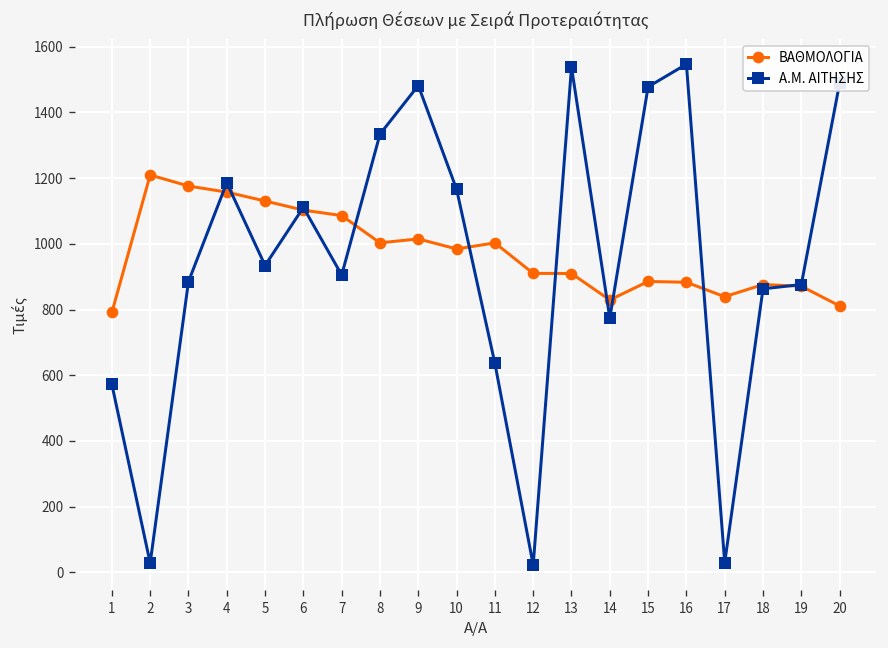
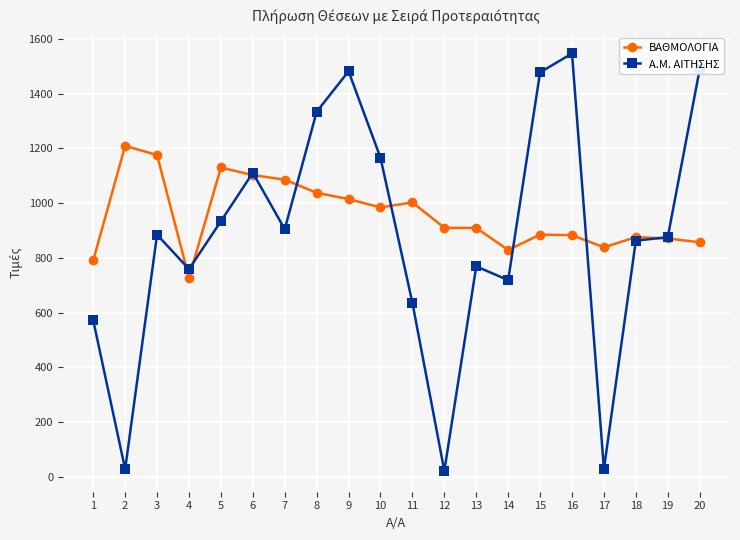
  {
    "ΒΑΘΜΟΛΟΓΙΑ": {
      "1": 790,
      "2": 1210,
      "3": 1180,
-     "4": 1160,
+     "4": 730,
      "5": 1130,
      "7": 1090,
-     "8": 1000,
+     "8": 1040,
      "9": 1020,
      "10": 980,
      "11": 1000,
      "12": 910,
      "13": 910,
      "14": 830,
      "15": 890,
      "16": 880,
      "17": 840,
      "18": 880,
-     "20": 810
+     "20": 860
    },
    "Α.Μ. ΑΙΤΗΣΗΣ": {
      "1": 570,
      "2": 30,
      "3": 890,
-     "4": 1190,
+     "4": 760,
      "5": 930,
      "7": 910,
      "8": 1330,
      "9": 1480,
      "10": 1170,
      "11": 640,
      "12": 20,
-     "13": 1540,
-     "14": 770,
+     "13": 770,
+     "14": 720,
      "15": 1480,
      "16": 1550,
      "17": 30,
      "18": 860
    }
  }
